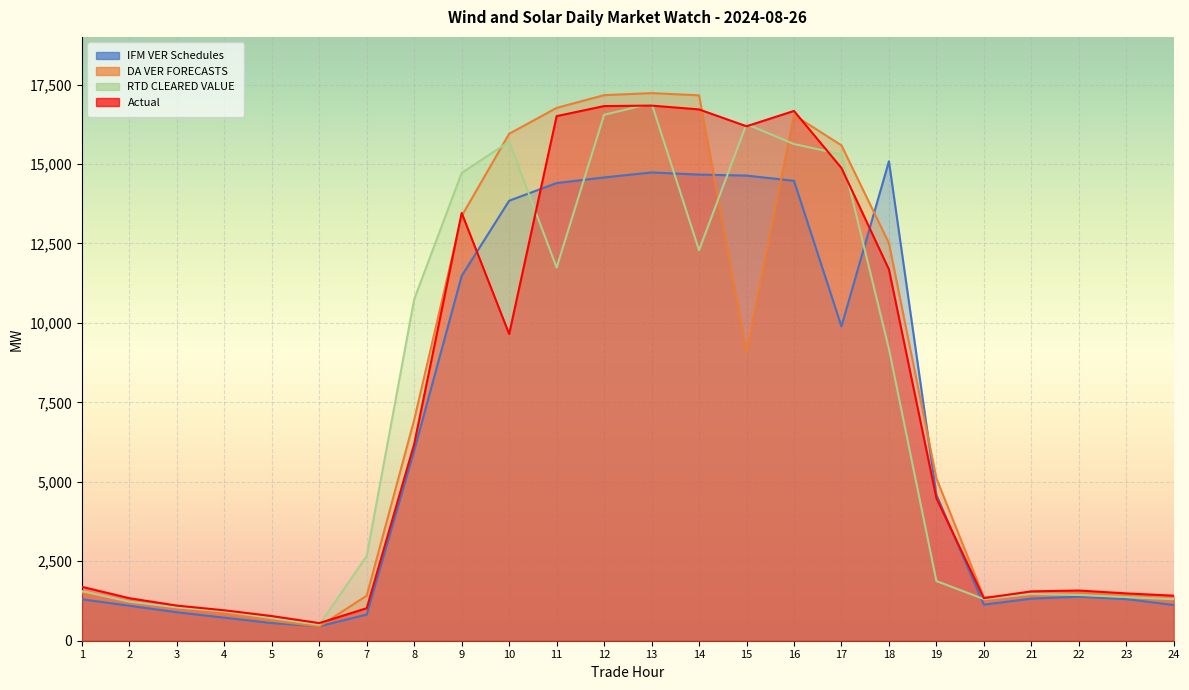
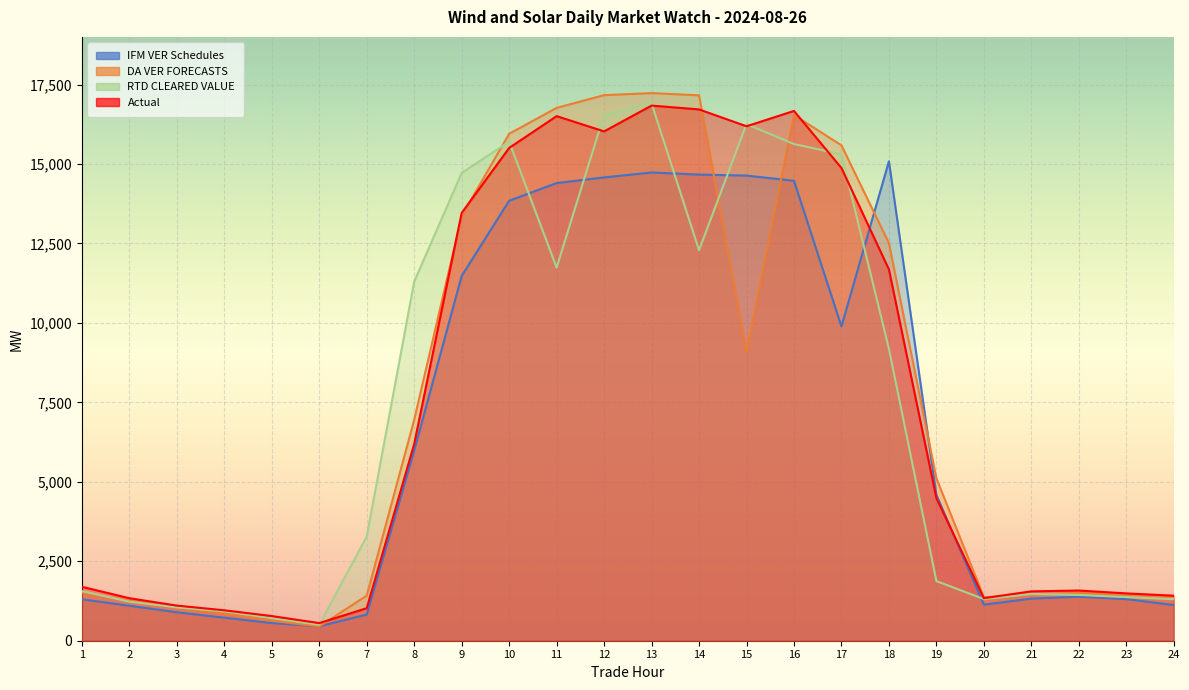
  {
    "IFM VER Schedules": {
      "1": "1,300",
      "2": "1,100",
      "3": "900",
      "4": "700",
      "7": "800",
      "8": "6,000",
      "9": "11,500",
      "10": "13,800",
      "11": "14,400",
      "12": "14,600",
      "13": "14,700",
      "14": "14,700",
      "15": "14,600",
      "16": "14,500",
      "17": "9,900",
      "18": "15,100",
      "19": "4,600",
      "20": "1,100",
      "21": "1,300",
      "24": "1,100"
    },
    "DA VER FORECASTS": {
      "7": "1,400",
      "8": "7,000",
      "9": "13,400",
      "10": "16,000",
      "11": "16,800",
      "12": "17,200",
      "13": "17,200",
      "14": "17,200",
      "15": "9,100",
      "16": "16,500",
      "17": "15,600",
      "18": "12,500",
      "19": "5,100"
    },
    "RTD CLEARED VALUE": {
-     "7": "2,700",
-     "8": "10,700",
+     "7": "3,300",
+     "8": "11,300",
      "9": "14,700",
      "10": "15,700",
      "11": "11,700",
      "12": "16,500",
      "14": "12,300",
      "16": "15,600",
      "17": "15,300",
      "18": "9,200",
      "19": "1,900"
    },
    "Actual": {
      "1": "1,700",
      "7": "1,000",
      "8": "6,200",
      "9": "13,500",
-     "10": "9,700",
+     "10": "15,500",
      "11": "16,500",
-     "12": "16,800",
+     "12": "16,000",
      "14": "16,700",
      "16": "16,700",
      "17": "14,900",
      "18": "11,700",
      "19": "4,500",
      "21": "1,600",
      "24": "1,400"
    }
  }
